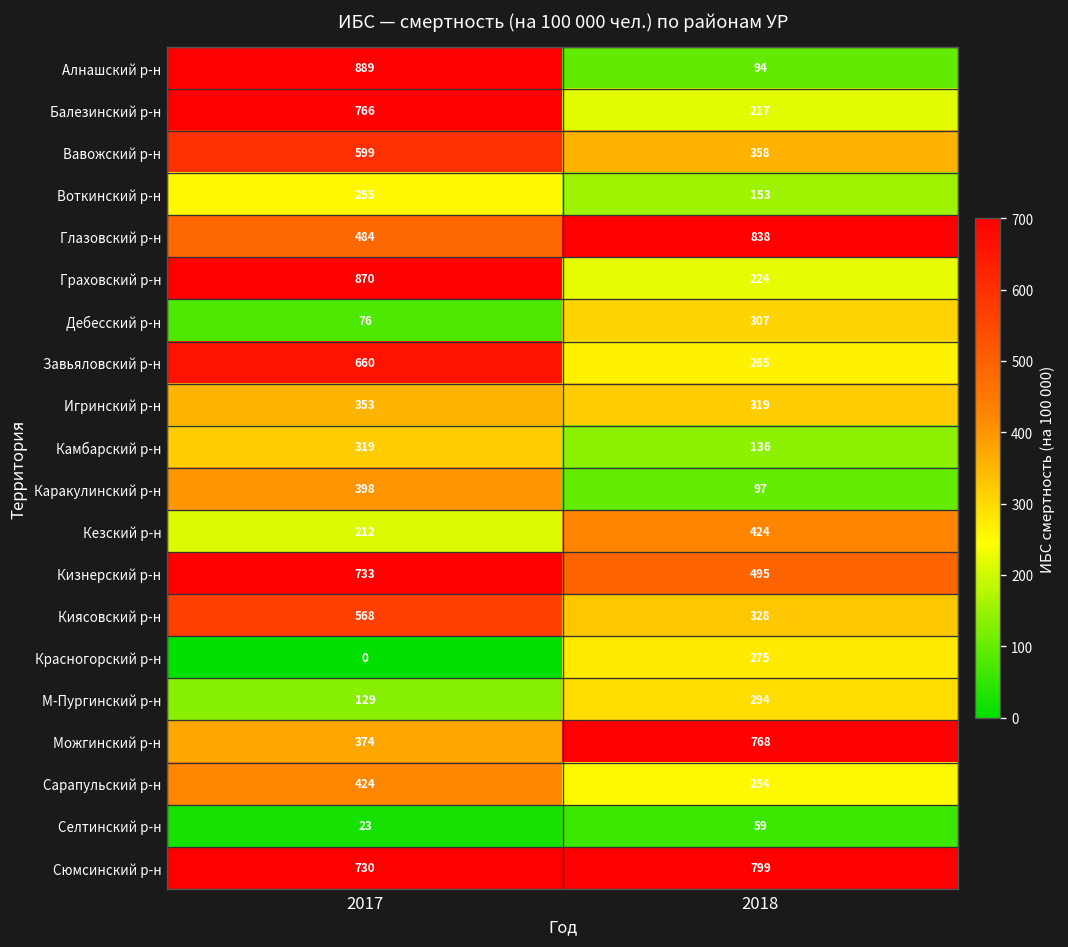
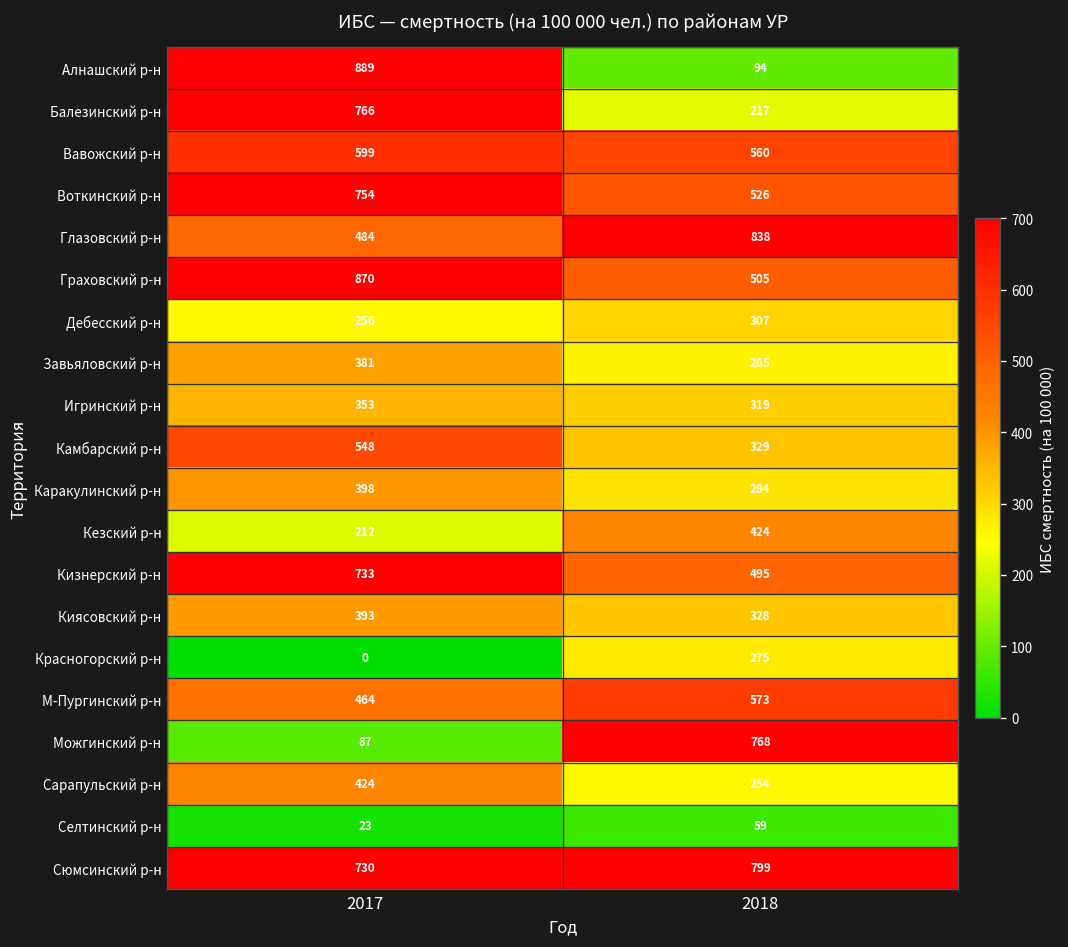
  {
    "Алнашский р-н": {
      "2017": 889,
      "2018": 94
    },
    "Балезинский р-н": {
      "2017": 766,
      "2018": 217
    },
    "Вавожский р-н": {
      "2017": 599,
-     "2018": 358
+     "2018": 560
    },
    "Воткинский р-н": {
-     "2017": 255,
-     "2018": 153
+     "2017": 754,
+     "2018": 526
    },
    "Глазовский р-н": {
      "2017": 484,
      "2018": 838
    },
    "Граховский р-н": {
      "2017": 870,
-     "2018": 224
+     "2018": 505
    },
    "Дебесский р-н": {
-     "2017": 76,
+     "2017": 256,
      "2018": 307
    },
    "Завьяловский р-н": {
-     "2017": 660,
+     "2017": 381,
      "2018": 265
    },
    "Игринский р-н": {
      "2017": 353,
      "2018": 319
    },
    "Камбарский р-н": {
-     "2017": 319,
-     "2018": 136
+     "2017": 548,
+     "2018": 329
    },
    "Каракулинский р-н": {
      "2017": 398,
-     "2018": 97
+     "2018": 284
    },
    "Кезский р-н": {
      "2017": 212,
      "2018": 424
    },
    "Кизнерский р-н": {
      "2017": 733,
      "2018": 495
    },
    "Киясовский р-н": {
-     "2017": 568,
+     "2017": 393,
      "2018": 328
    },
    "Красногорский р-н": {
      "2017": 0,
      "2018": 275
    },
    "М-Пургинский р-н": {
-     "2017": 129,
-     "2018": 294
+     "2017": 464,
+     "2018": 573
    },
    "Можгинский р-н": {
-     "2017": 374,
+     "2017": 87,
      "2018": 768
    },
    "Сарапульский р-н": {
      "2017": 424,
      "2018": 254
    },
    "Селтинский р-н": {
      "2017": 23,
      "2018": 59
    },
    "Сюмсинский р-н": {
      "2017": 730,
      "2018": 799
    }
  }
